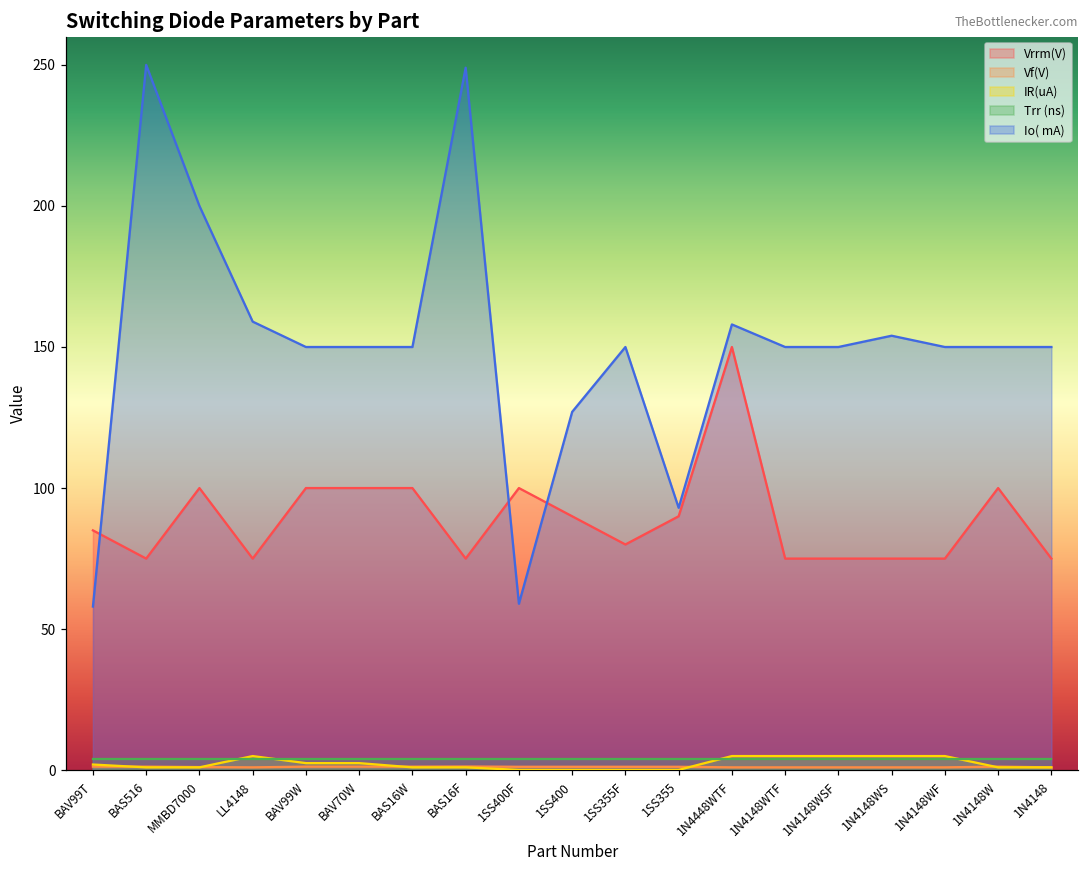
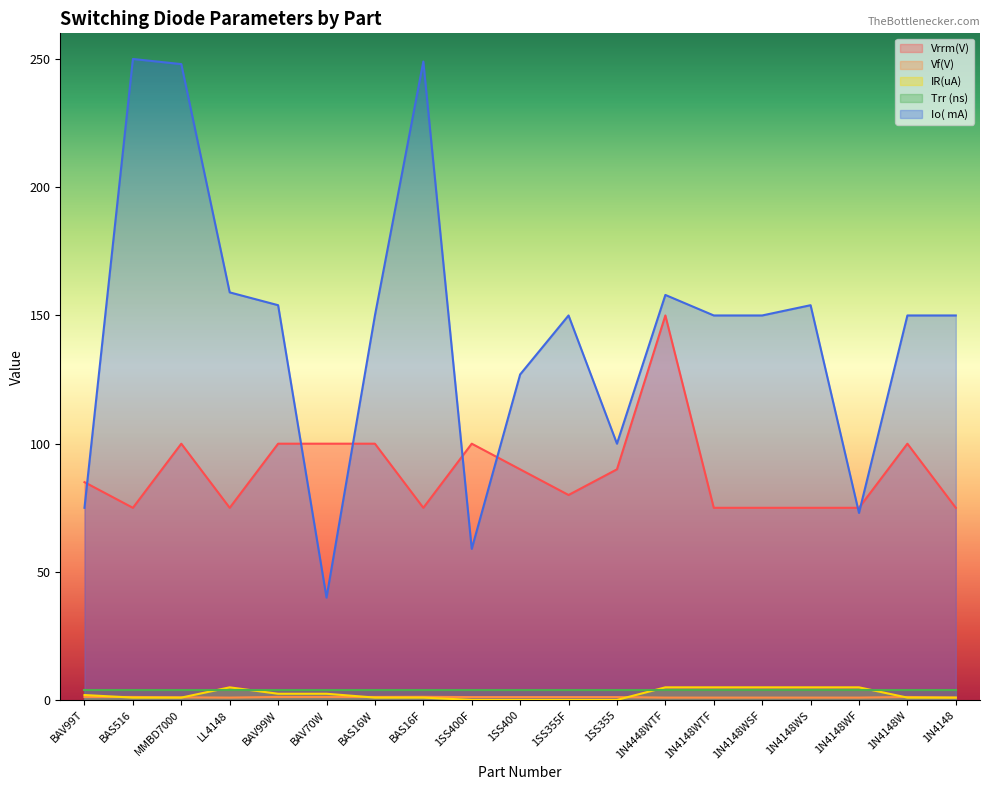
  {
    "Trr (ns)": {
      "BAV99T": 4,
      "BAS516": 4,
      "MMBD7000": 4,
      "LL4148": 4,
      "BAV99W": 4,
      "BAV70W": 4,
      "BAS16W": 4,
      "BAS16F": 4,
      "1SS400F": 4,
      "1SS400": 4,
      "1SS355F": 4,
      "1SS355": 4,
      "1N4448WTF": 4,
      "1N4148WTF": 4,
      "1N4148WSF": 4,
      "1N4148WS": 4,
      "1N4148WF": 4,
      "1N4148W": 4,
      "1N4148": 4
    },
    "Io( mA)": {
-     "BAV99T": 58,
+     "BAV99T": 75,
      "BAS516": 250,
-     "MMBD7000": 200,
+     "MMBD7000": 248,
      "LL4148": 159,
-     "BAV99W": 150,
-     "BAV70W": 150,
+     "BAV99W": 154,
+     "BAV70W": 40,
      "BAS16W": 150,
      "BAS16F": 249,
      "1SS400F": 59,
      "1SS400": 127,
      "1SS355F": 150,
-     "1SS355": 93,
+     "1SS355": 100,
      "1N4448WTF": 158,
      "1N4148WTF": 150,
      "1N4148WSF": 150,
      "1N4148WS": 154,
-     "1N4148WF": 150,
+     "1N4148WF": 73,
      "1N4148W": 150,
      "1N4148": 150
    }
  }
